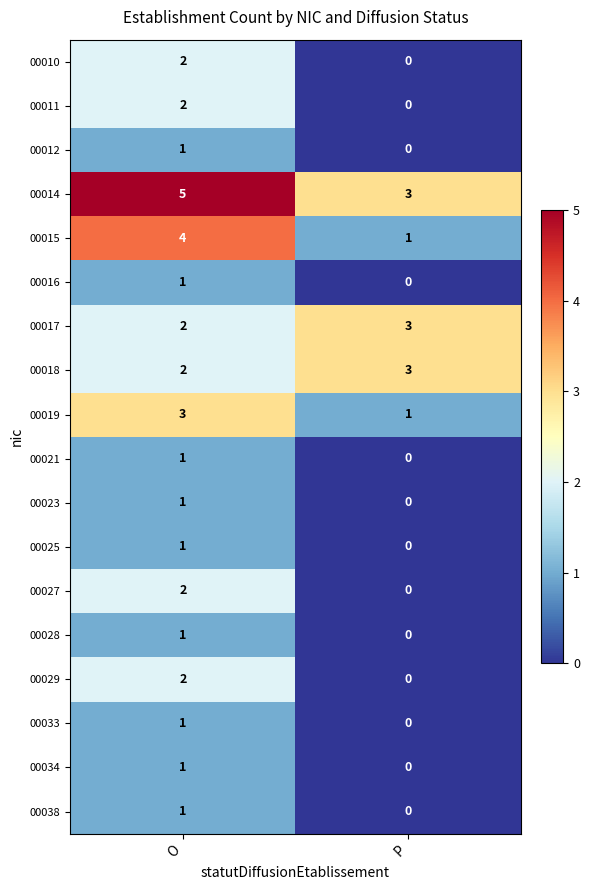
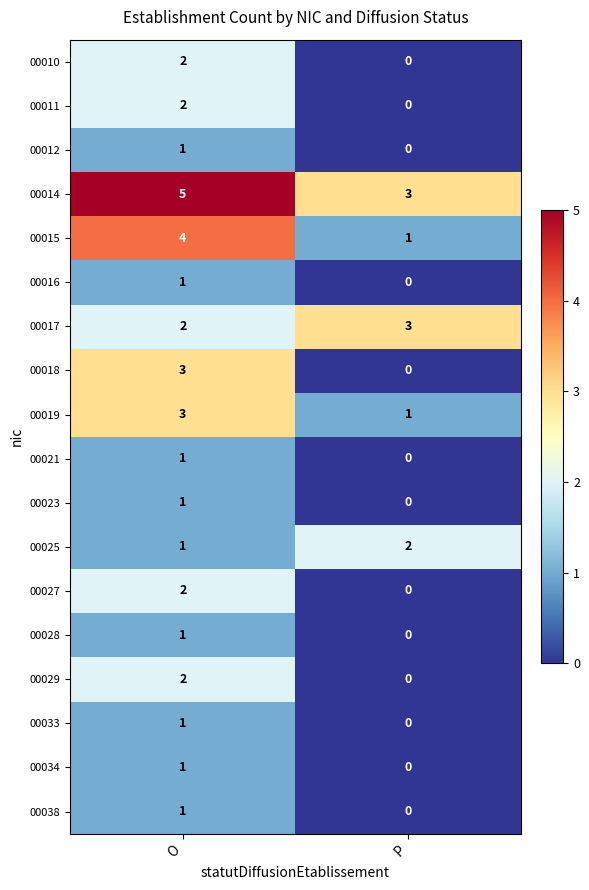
  {
    "00010": {
      "O": 2,
      "P": 0
    },
    "00011": {
      "O": 2,
      "P": 0
    },
    "00012": {
      "O": 1,
      "P": 0
    },
    "00014": {
      "O": 5,
      "P": 3
    },
    "00015": {
      "O": 4,
      "P": 1
    },
    "00016": {
      "O": 1,
      "P": 0
    },
    "00017": {
      "O": 2,
      "P": 3
    },
    "00018": {
-     "O": 2,
-     "P": 3
+     "O": 3,
+     "P": 0
    },
    "00019": {
      "O": 3,
      "P": 1
    },
    "00021": {
      "O": 1,
      "P": 0
    },
    "00023": {
      "O": 1,
      "P": 0
    },
    "00025": {
      "O": 1,
-     "P": 0
+     "P": 2
    },
    "00027": {
      "O": 2,
      "P": 0
    },
    "00028": {
      "O": 1,
      "P": 0
    },
    "00029": {
      "O": 2,
      "P": 0
    },
    "00033": {
      "O": 1,
      "P": 0
    },
    "00034": {
      "O": 1,
      "P": 0
    },
    "00038": {
      "O": 1,
      "P": 0
    }
  }
